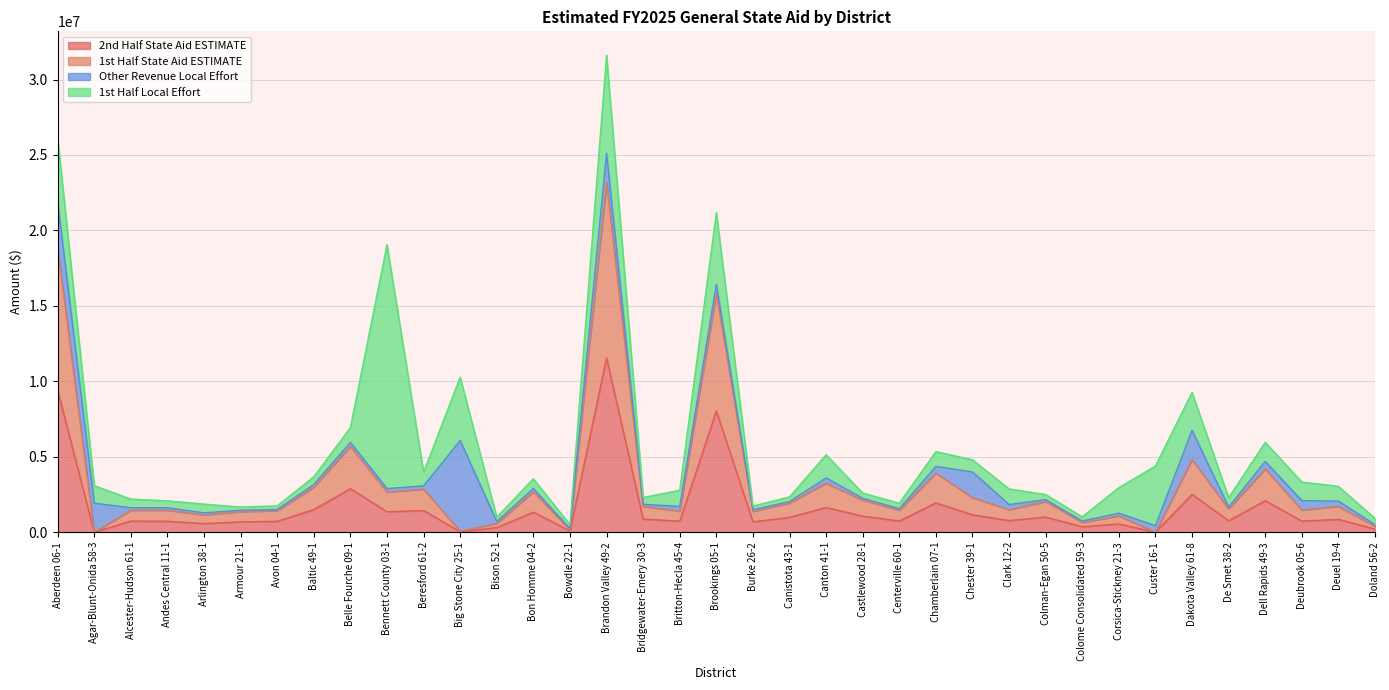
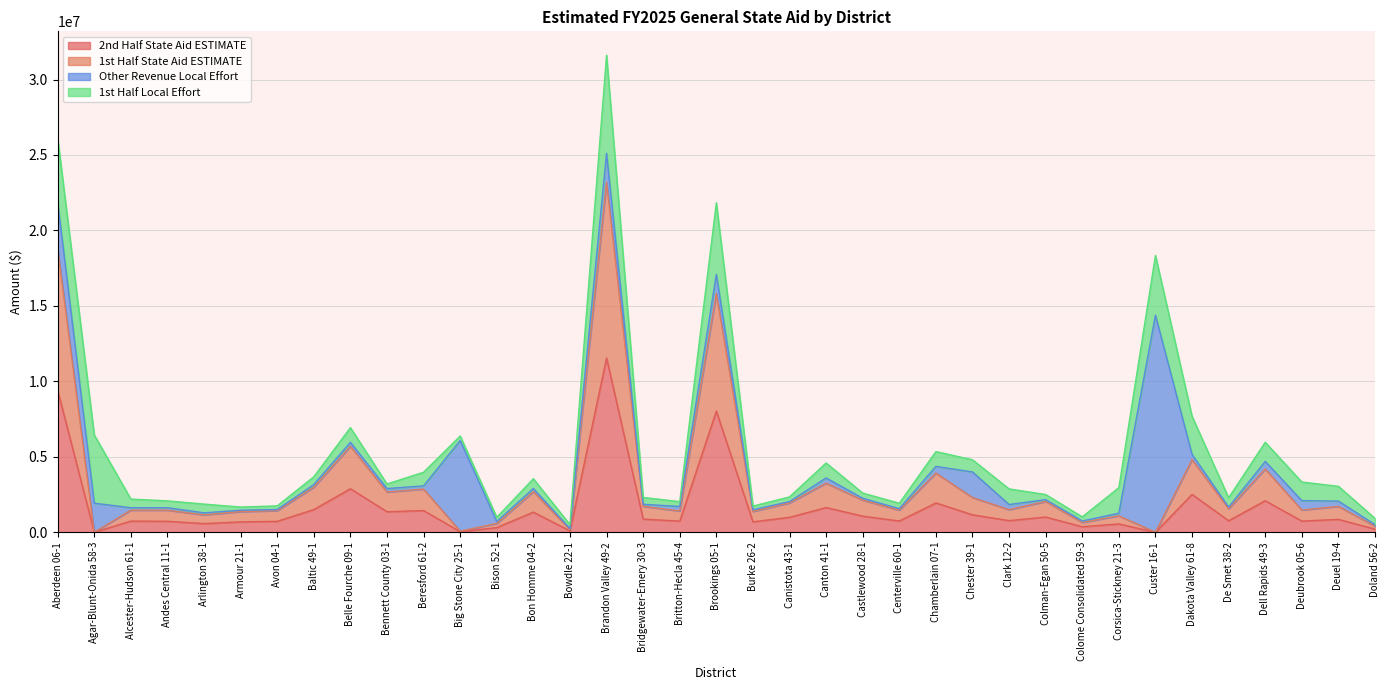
  {
    "Other Revenue Local Effort": {
      "Aberdeen 06-1": 3100000,
      "Agar-Blunt-Onida 58-3": 1900000,
      "Baltic 49-1": 200000,
      "Belle Fourche 09-1": 300000,
      "Bennett County 03-1": 200000,
      "Beresford 61-2": 200000,
      "Big Stone City 25-1": 6000000,
      "Bon Homme 04-2": 200000,
      "Brandon Valley 49-2": 1900000,
      "Britton-Hecla 45-4": 300000,
-     "Brookings 05-1": 600000,
+     "Brookings 05-1": 1300000,
      "Canton 41-1": 300000,
      "Chamberlain 07-1": 400000,
      "Chester 39-1": 1700000,
      "Clark 12-2": 300000,
      "Corsica-Stickney 21-3": 200000,
-     "Custer 16-1": 400000,
-     "Dakota Valley 61-8": 1900000,
+     "Custer 16-1": 14400000,
+     "Dakota Valley 61-8": 300000,
      "Dell Rapids 49-3": 500000,
      "Deubrook 05-6": 600000,
      "Deuel 19-4": 300000
    },
    "1st Half Local Effort": {
      "Aberdeen 06-1": 4300000,
-     "Agar-Blunt-Onida 58-3": 1200000,
+     "Agar-Blunt-Onida 58-3": 4500000,
      "Alcester-Hudson 61-1": 600000,
      "Andes Central 11-1": 500000,
      "Arlington 38-1": 600000,
      "Armour 21-1": 200000,
      "Avon 04-1": 200000,
      "Baltic 49-1": 500000,
      "Belle Fourche 09-1": 1000000,
-     "Bennett County 03-1": 16200000,
+     "Bennett County 03-1": 300000,
      "Beresford 61-2": 900000,
-     "Big Stone City 25-1": 4200000,
+     "Big Stone City 25-1": 300000,
      "Bison 52-1": 300000,
      "Bon Homme 04-2": 600000,
      "Bowdle 22-1": 300000,
      "Brandon Valley 49-2": 6500000,
      "Bridgewater-Emery 30-3": 500000,
-     "Britton-Hecla 45-4": 1100000,
+     "Britton-Hecla 45-4": 300000,
      "Brookings 05-1": 4700000,
      "Burke 26-2": 200000,
      "Canistota 43-1": 300000,
-     "Canton 41-1": 1500000,
+     "Canton 41-1": 1000000,
      "Castlewood 28-1": 300000,
      "Centerville 60-1": 400000,
      "Chamberlain 07-1": 1000000,
      "Chester 39-1": 800000,
      "Clark 12-2": 1000000,
      "Colman-Egan 50-5": 300000,
      "Colome Consolidated 59-3": 300000,
      "Corsica-Stickney 21-3": 1700000,
      "Custer 16-1": 4000000,
      "Dakota Valley 61-8": 2500000,
      "De Smet 38-2": 600000,
      "Dell Rapids 49-3": 1300000,
      "Deubrook 05-6": 1200000,
      "Deuel 19-4": 1000000,
      "Doland 56-2": 400000
    }
  }
